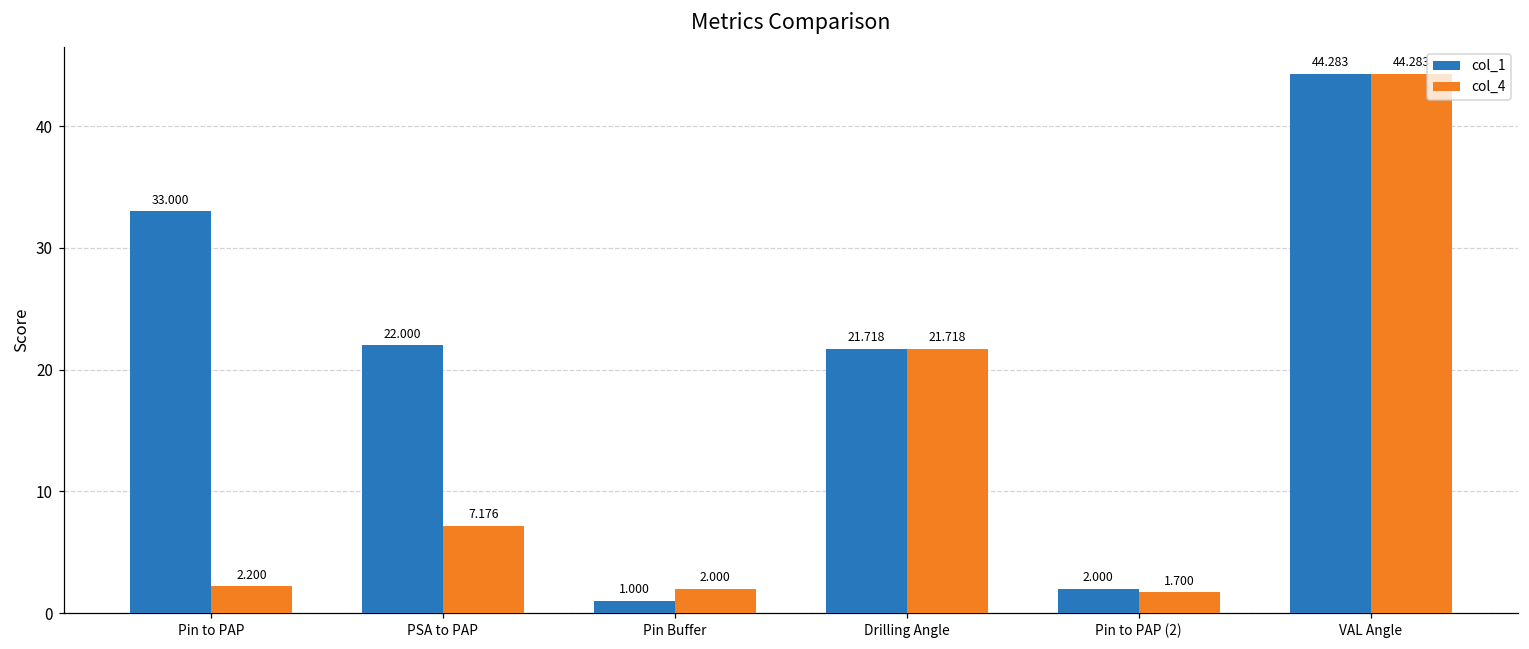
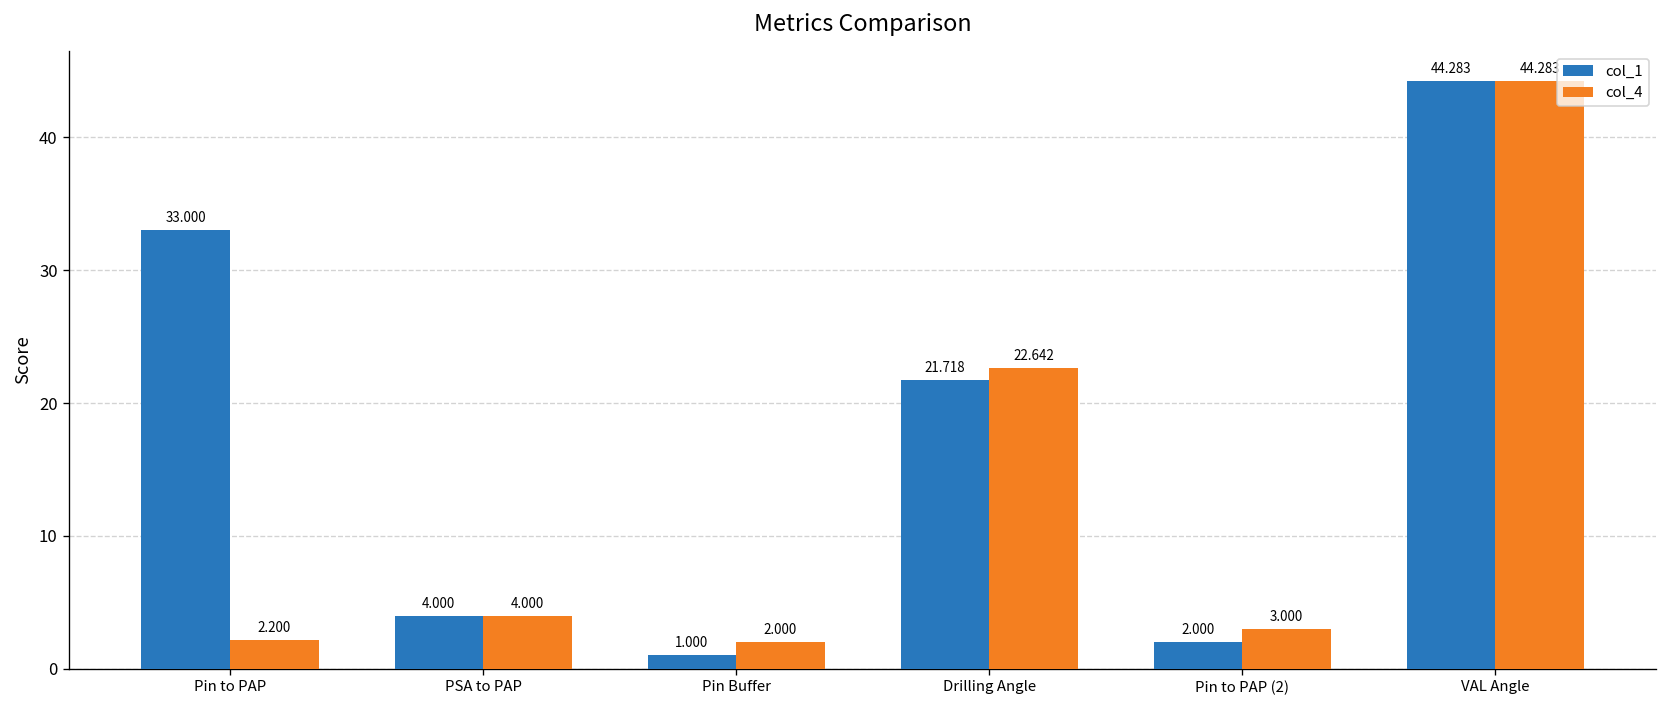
  {
    "col_1": {
      "Pin to PAP": 33.000,
-     "PSA to PAP": 22.000,
+     "PSA to PAP": 4.000,
      "Pin Buffer": 1.000,
      "Drilling Angle": 21.718,
      "Pin to PAP (2)": 2.000,
      "VAL Angle": 44.283
    },
    "col_4": {
      "Pin to PAP": 2.200,
-     "PSA to PAP": 7.176,
+     "PSA to PAP": 4.000,
      "Pin Buffer": 2.000,
-     "Drilling Angle": 21.718,
-     "Pin to PAP (2)": 1.700
+     "Drilling Angle": 22.642,
+     "Pin to PAP (2)": 3.000
    }
  }
